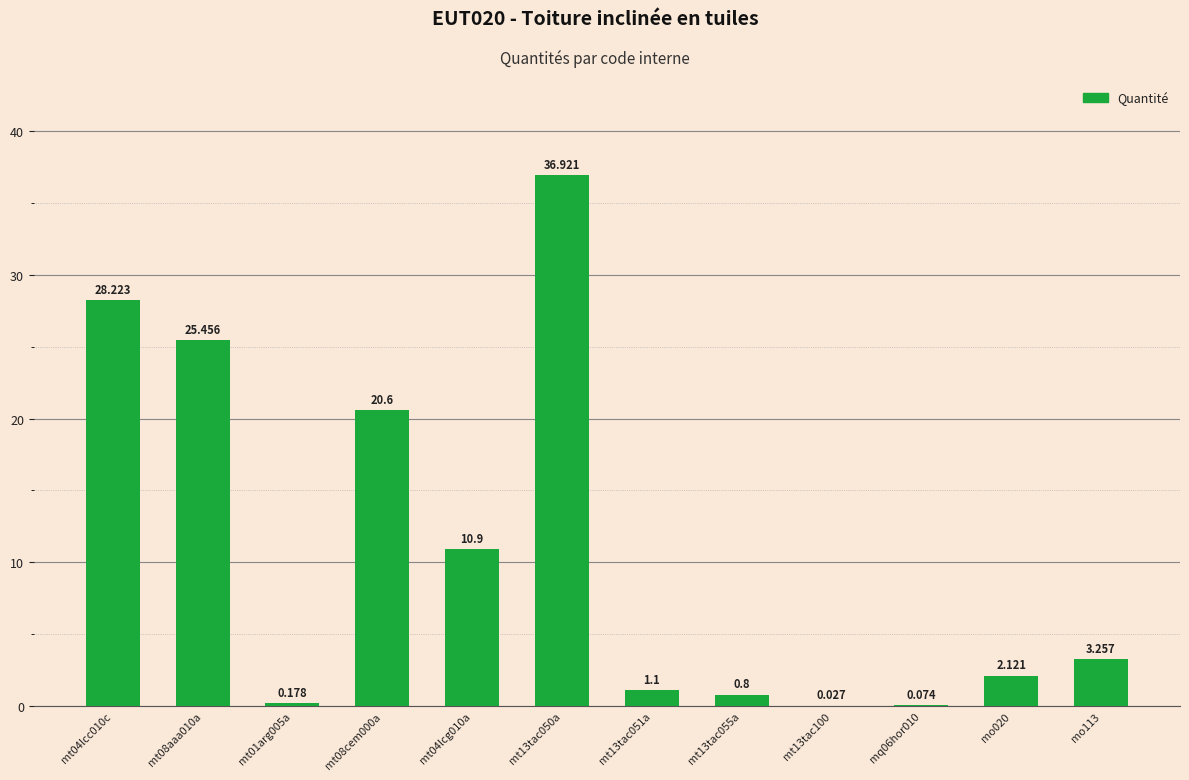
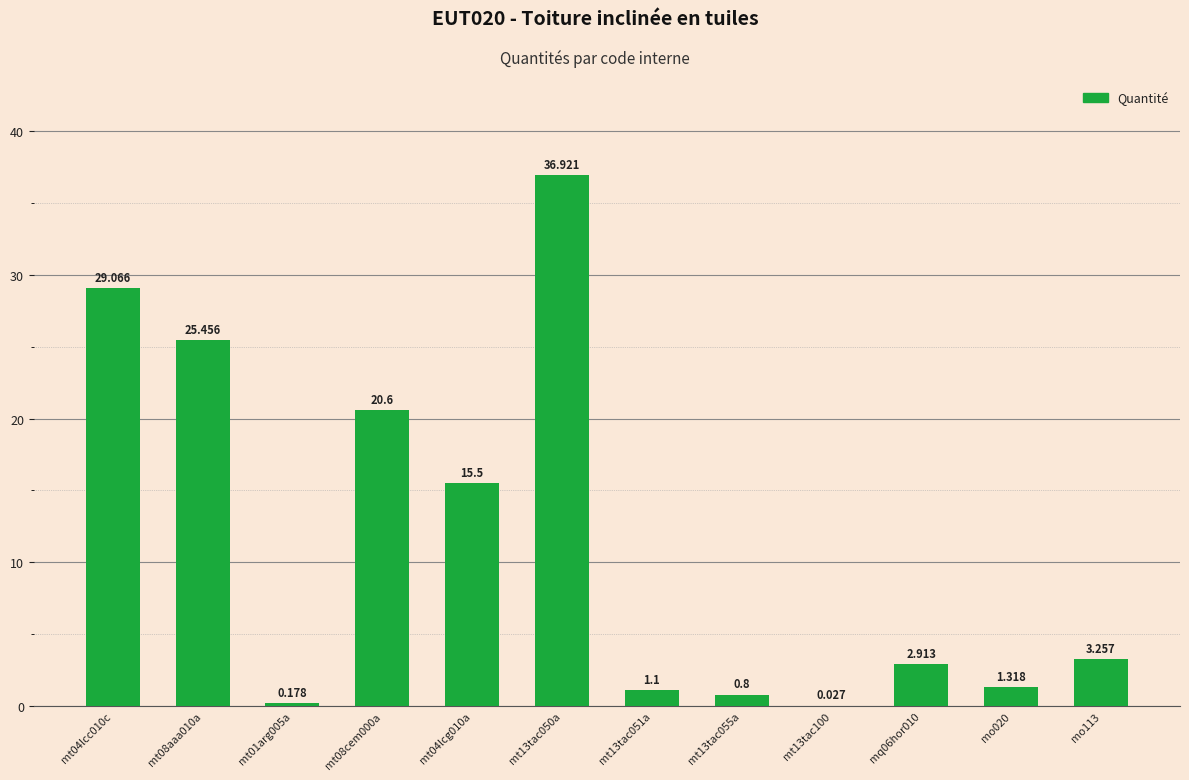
  {
-   "mt04lcc010c": 28.223,
+   "mt04lcc010c": 29.066,
    "mt08aaa010a": 25.456,
    "mt01arg005a": 0.178,
    "mt08cem000a": 20.6,
-   "mt04lcg010a": 10.9,
+   "mt04lcg010a": 15.5,
    "mt13tac050a": 36.921,
    "mt13tac051a": 1.1,
    "mt13tac055a": 0.8,
    "mt13tac100": 0.027,
-   "mq06hor010": 0.074,
-   "mo020": 2.121,
+   "mq06hor010": 2.913,
+   "mo020": 1.318,
    "mo113": 3.257
  }
